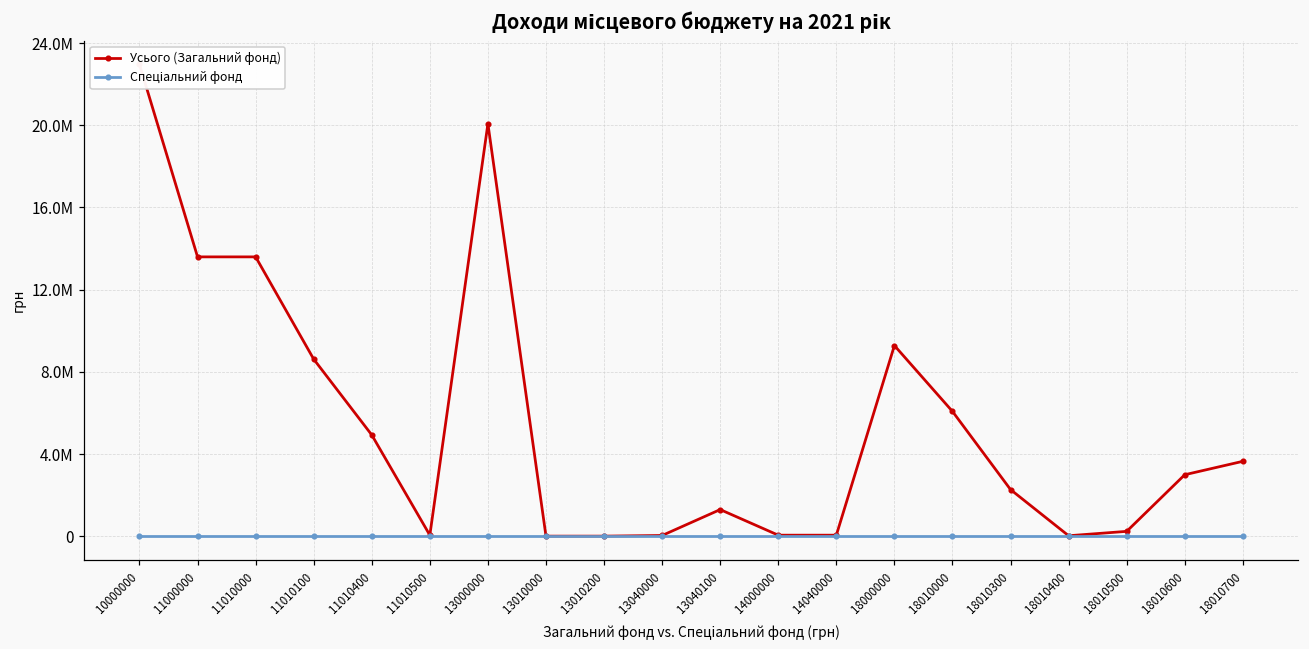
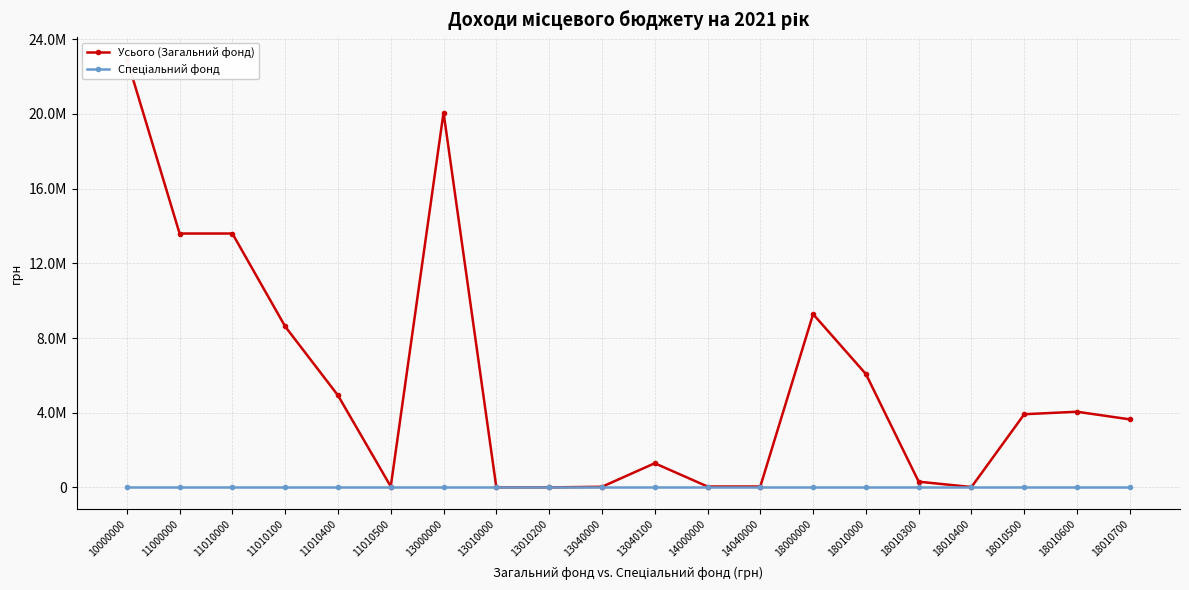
  {
    "Усього (Загальний фонд)": {
      "11000000": 13600000,
      "11010000": 13600000,
      "11010100": 8600000,
      "11010400": 4900000,
      "13000000": 20100000,
      "13040100": 1300000,
      "18000000": 9300000,
      "18010000": 6100000,
-     "18010300": 2300000,
-     "18010500": 200000,
-     "18010600": 3000000,
+     "18010300": 300000,
+     "18010500": 3900000,
+     "18010600": 4100000,
      "18010700": 3600000
    },
    "Спеціальний фонд": {
      "10000000": 0,
      "11000000": 0,
      "11010000": 0,
      "11010100": 0,
      "11010400": 0,
      "13000000": 0,
      "13040100": 0,
      "18000000": 0,
      "18010000": 0,
      "18010300": 0,
      "18010500": 0,
      "18010600": 0,
      "18010700": 0
    }
  }
